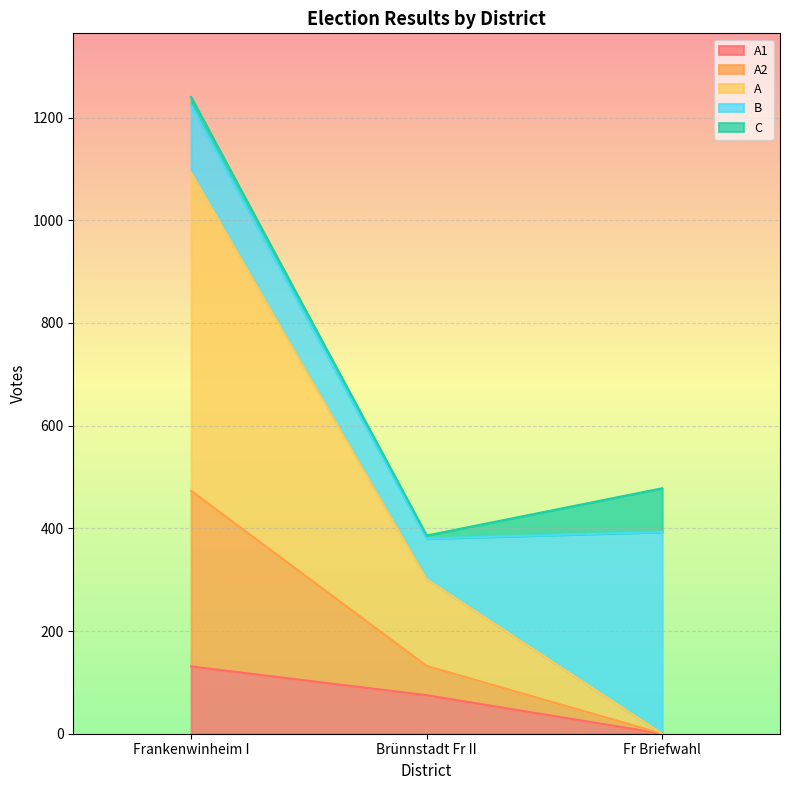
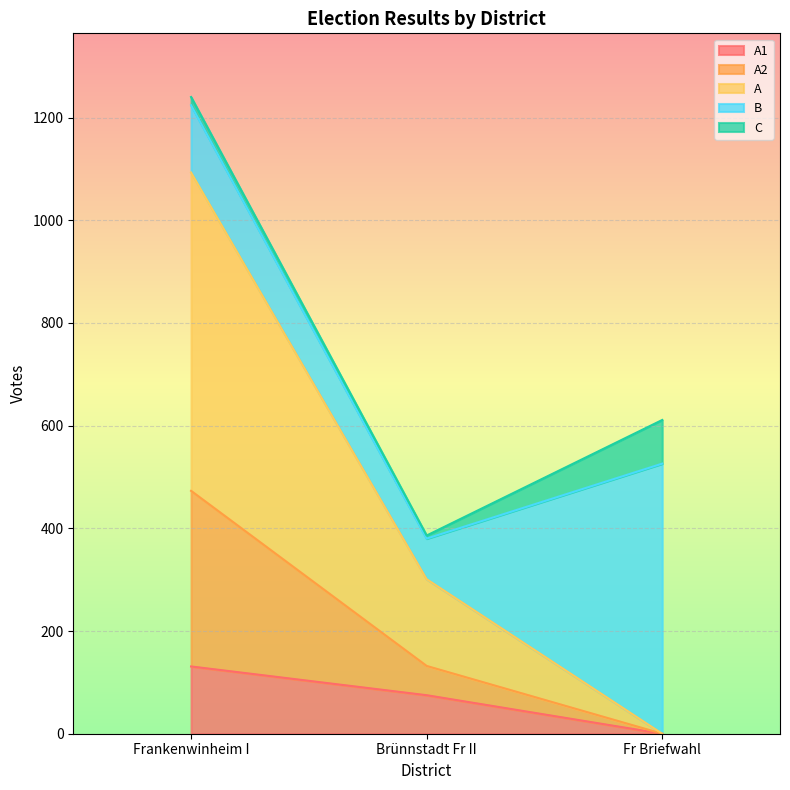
  {
    "A1": {
      "Frankenwinheim I": 130,
      "Brünnstadt Fr II": 80
    },
    "B": {
      "Frankenwinheim I": 130,
      "Brünnstadt Fr II": 80,
-     "Fr Briefwahl": 390
+     "Fr Briefwahl": 530
    },
    "C": {
      "Frankenwinheim I": 20,
      "Brünnstadt Fr II": 10,
      "Fr Briefwahl": 90
    }
  }
